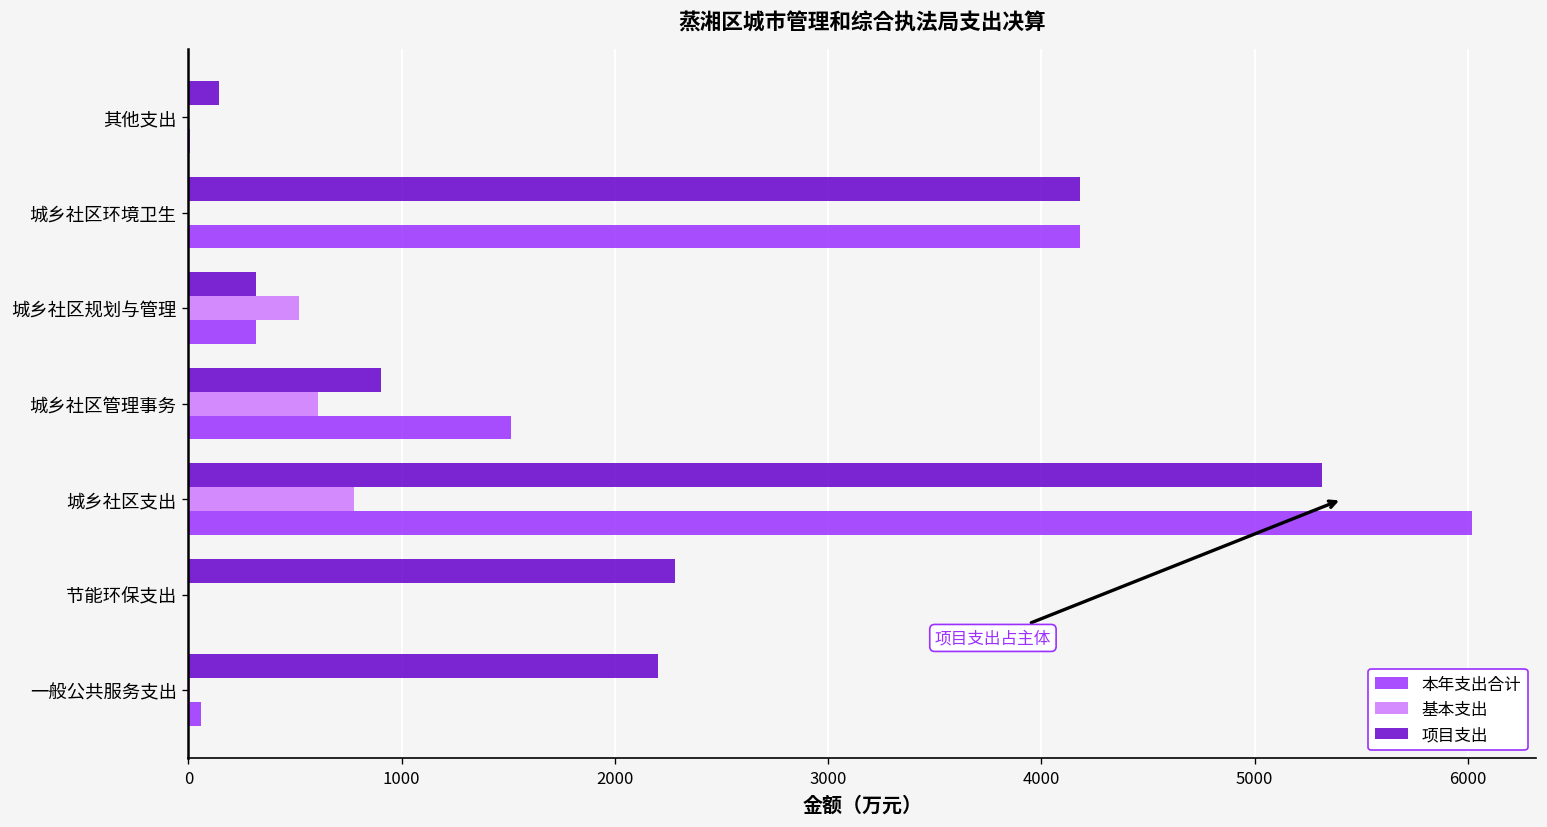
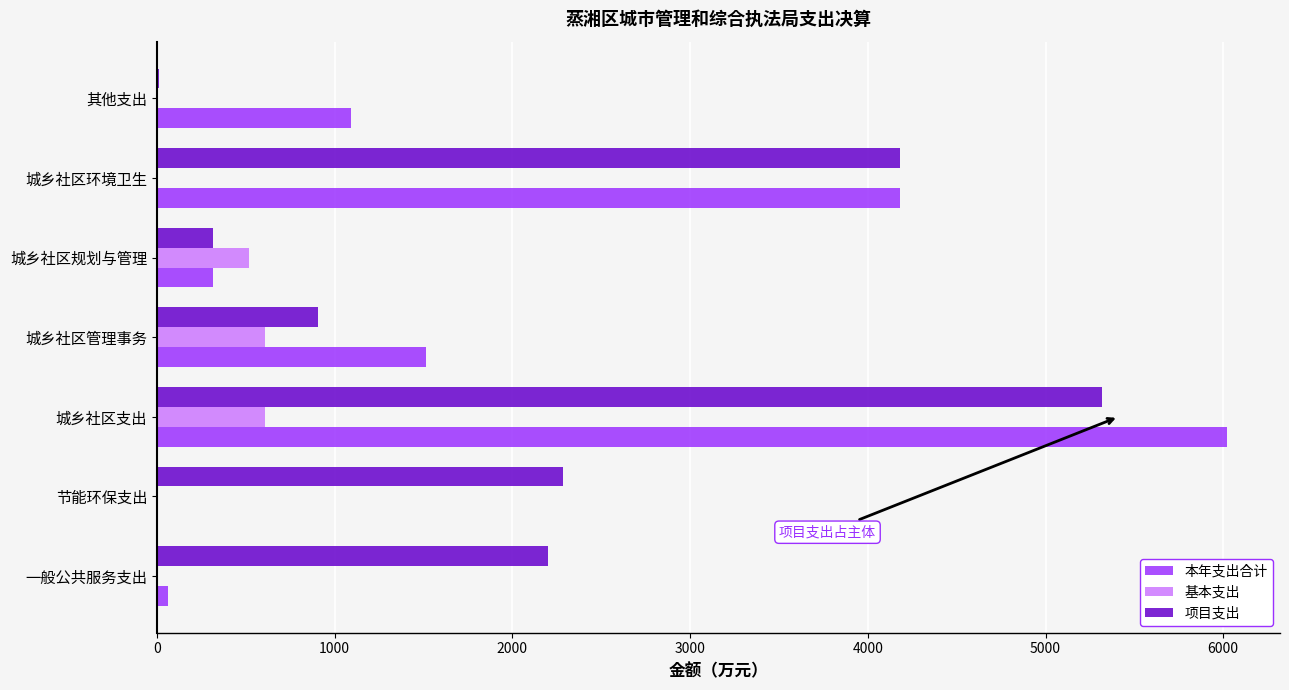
  {
    "本年支出合计": {
-     "其他支出": 10,
+     "其他支出": 1090,
      "城乡社区环境卫生": 4180,
      "城乡社区规划与管理": 320,
      "城乡社区管理事务": 1510,
      "城乡社区支出": 6020,
      "一般公共服务支出": 60
    },
    "基本支出": {
      "其他支出": 0,
      "城乡社区环境卫生": 0,
      "城乡社区规划与管理": 520,
      "城乡社区管理事务": 610,
-     "城乡社区支出": 780,
+     "城乡社区支出": 610,
      "节能环保支出": 0
    },
    "项目支出": {
-     "其他支出": 140,
+     "其他支出": 10,
      "城乡社区环境卫生": 4180,
      "城乡社区规划与管理": 320,
      "城乡社区管理事务": 900,
      "城乡社区支出": 5320,
      "节能环保支出": 2280,
      "一般公共服务支出": 2200
    }
  }
